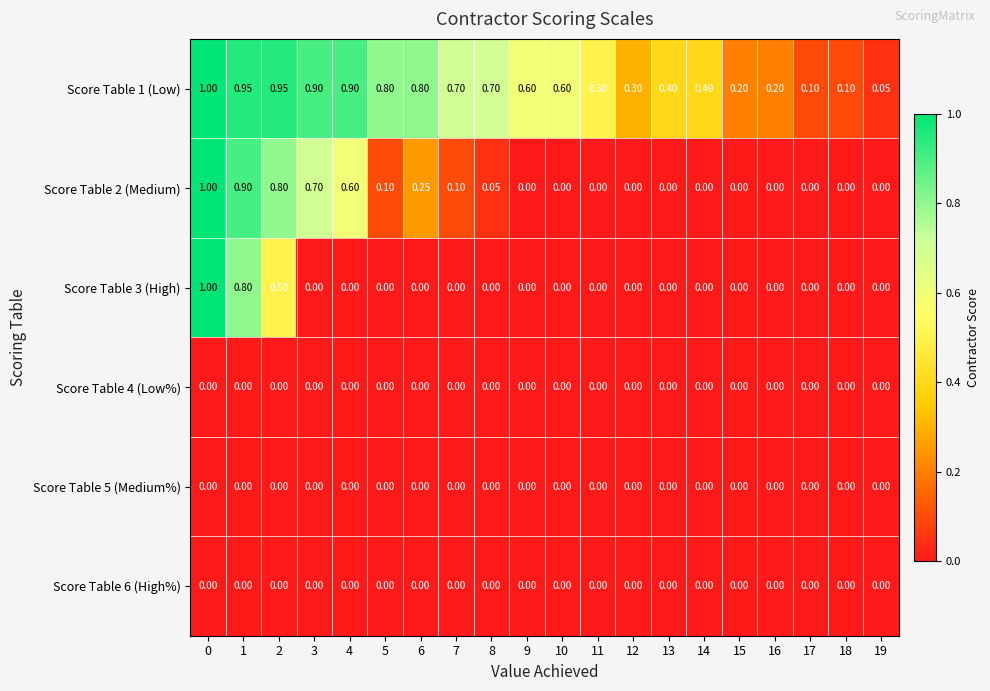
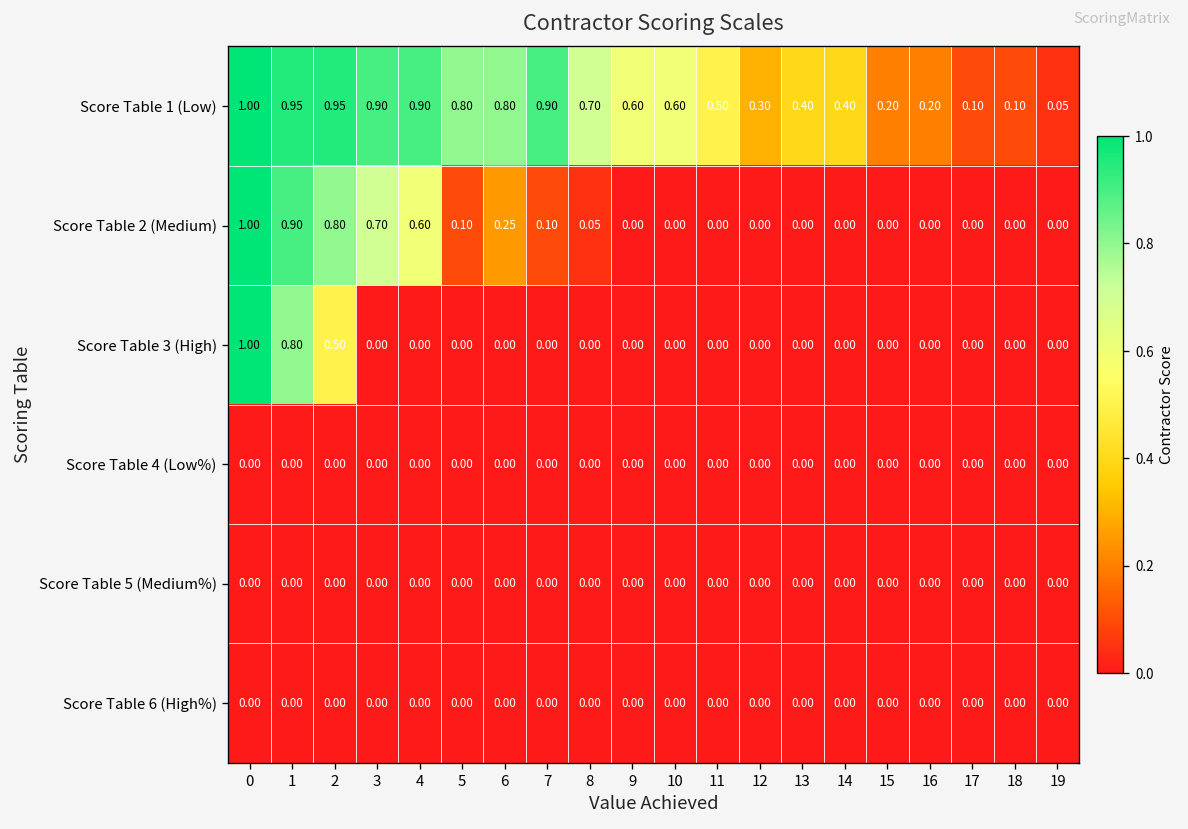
  {
    "Score Table 1 (Low)": {
      "0": 1.00,
      "1": 0.95,
      "2": 0.95,
      "3": 0.90,
      "4": 0.90,
      "5": 0.80,
      "6": 0.80,
-     "7": 0.70,
+     "7": 0.90,
      "8": 0.70,
      "9": 0.60,
      "10": 0.60,
      "11": 0.50,
      "12": 0.30,
      "13": 0.40,
      "14": 0.40,
      "15": 0.20,
      "16": 0.20,
      "17": 0.10,
      "18": 0.10,
      "19": 0.05
    },
    "Score Table 2 (Medium)": {
      "0": 1.00,
      "1": 0.90,
      "2": 0.80,
      "3": 0.70,
      "4": 0.60,
      "5": 0.10,
      "6": 0.25,
      "7": 0.10,
      "8": 0.05,
      "9": 0.00,
      "10": 0.00,
      "11": 0.00,
      "12": 0.00,
      "13": 0.00,
      "14": 0.00,
      "15": 0.00,
      "16": 0.00,
      "17": 0.00,
      "18": 0.00,
      "19": 0.00
    },
    "Score Table 3 (High)": {
      "0": 1.00,
      "1": 0.80,
      "2": 0.50,
      "3": 0.00,
      "4": 0.00,
      "5": 0.00,
      "6": 0.00,
      "7": 0.00,
      "8": 0.00,
      "9": 0.00,
      "10": 0.00,
      "11": 0.00,
      "12": 0.00,
      "13": 0.00,
      "14": 0.00,
      "15": 0.00,
      "16": 0.00,
      "17": 0.00,
      "18": 0.00,
      "19": 0.00
    },
    "Score Table 4 (Low%)": {
      "0": 0.00,
      "1": 0.00,
      "2": 0.00,
      "3": 0.00,
      "4": 0.00,
      "5": 0.00,
      "6": 0.00,
      "7": 0.00,
      "8": 0.00,
      "9": 0.00,
      "10": 0.00,
      "11": 0.00,
      "12": 0.00,
      "13": 0.00,
      "14": 0.00,
      "15": 0.00,
      "16": 0.00,
      "17": 0.00,
      "18": 0.00,
      "19": 0.00
    },
    "Score Table 5 (Medium%)": {
      "0": 0.00,
      "1": 0.00,
      "2": 0.00,
      "3": 0.00,
      "4": 0.00,
      "5": 0.00,
      "6": 0.00,
      "7": 0.00,
      "8": 0.00,
      "9": 0.00,
      "10": 0.00,
      "11": 0.00,
      "12": 0.00,
      "13": 0.00,
      "14": 0.00,
      "15": 0.00,
      "16": 0.00,
      "17": 0.00,
      "18": 0.00,
      "19": 0.00
    },
    "Score Table 6 (High%)": {
      "0": 0.00,
      "1": 0.00,
      "2": 0.00,
      "3": 0.00,
      "4": 0.00,
      "5": 0.00,
      "6": 0.00,
      "7": 0.00,
      "8": 0.00,
      "9": 0.00,
      "10": 0.00,
      "11": 0.00,
      "12": 0.00,
      "13": 0.00,
      "14": 0.00,
      "15": 0.00,
      "16": 0.00,
      "17": 0.00,
      "18": 0.00,
      "19": 0.00
    }
  }
